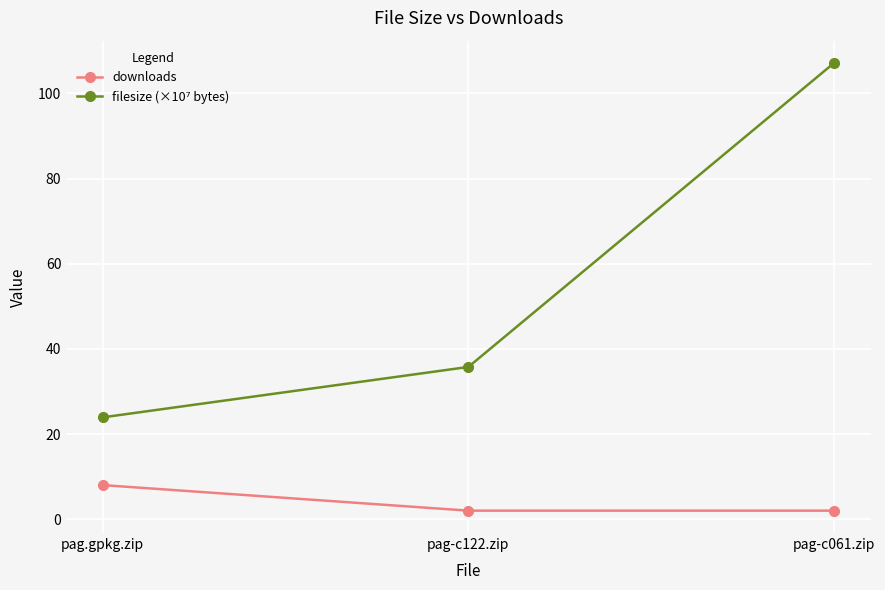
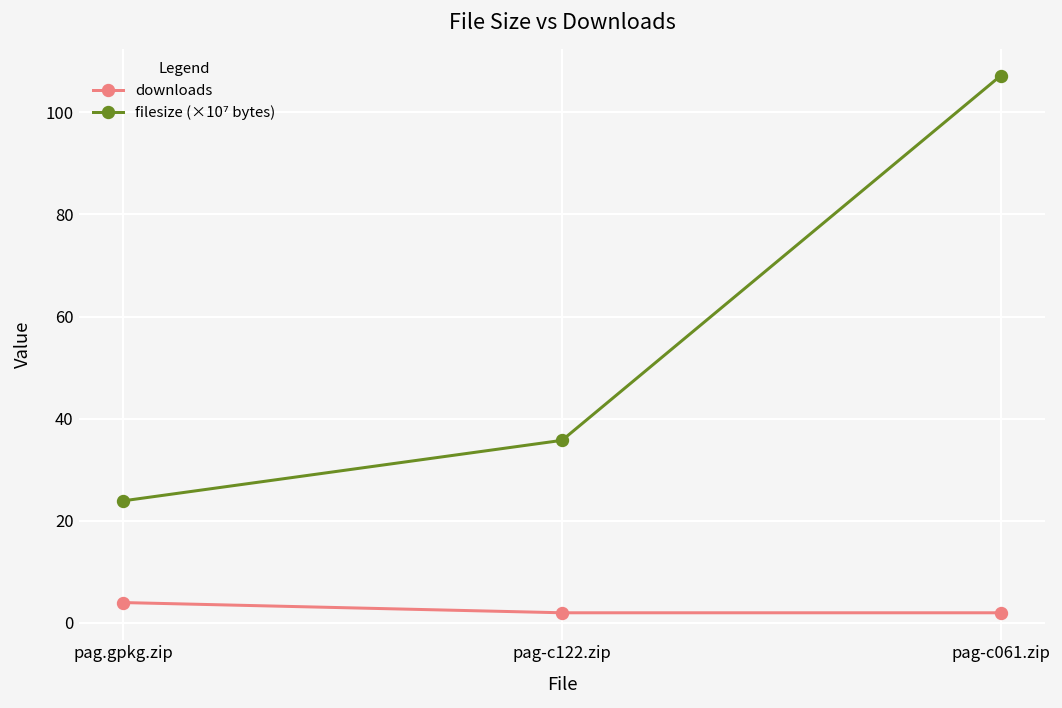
  {
    "downloads": {
-     "pag.gpkg.zip": 8,
+     "pag.gpkg.zip": 4,
      "pag-c122.zip": 2,
      "pag-c061.zip": 2
    },
    "filesize (×10⁷ bytes)": {
      "pag.gpkg.zip": 24,
      "pag-c122.zip": 36,
      "pag-c061.zip": 107
    }
  }
